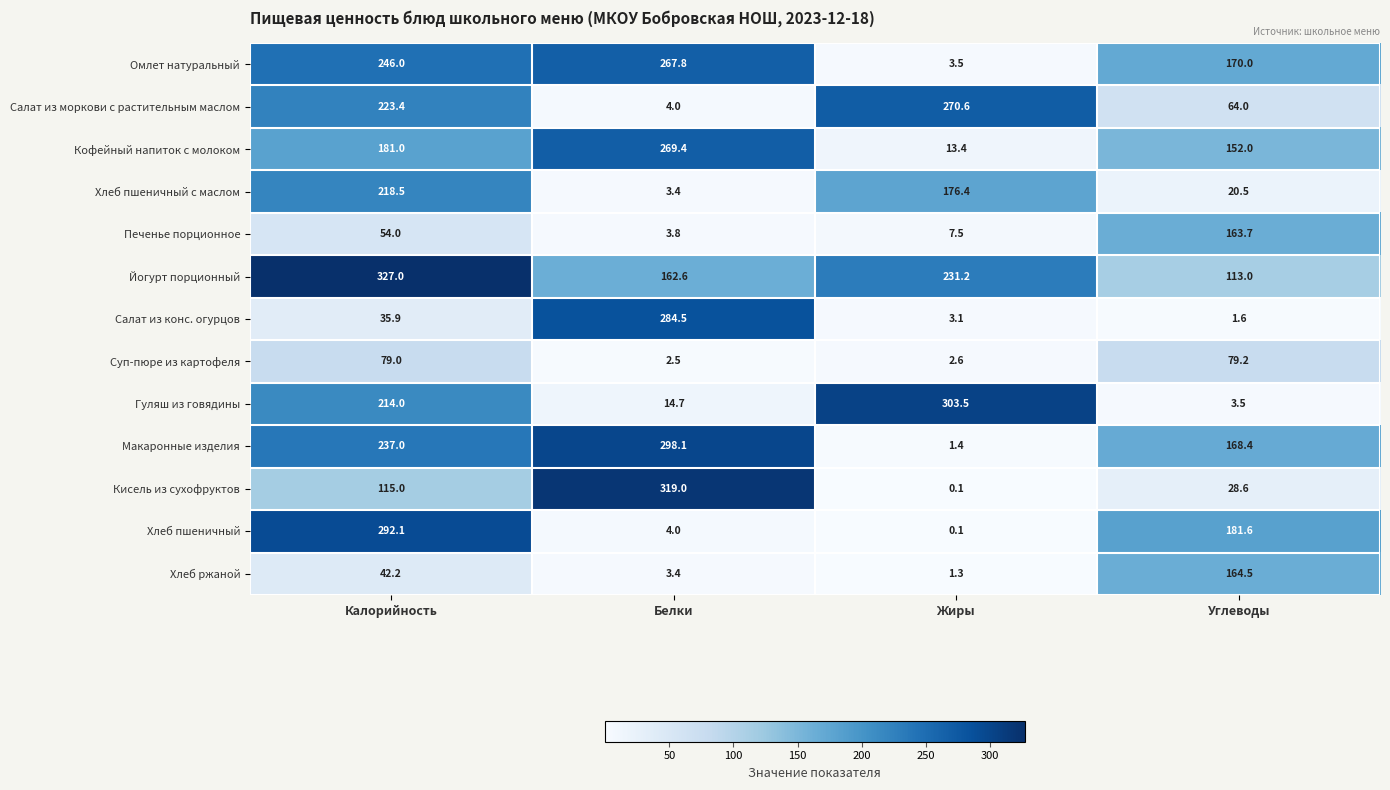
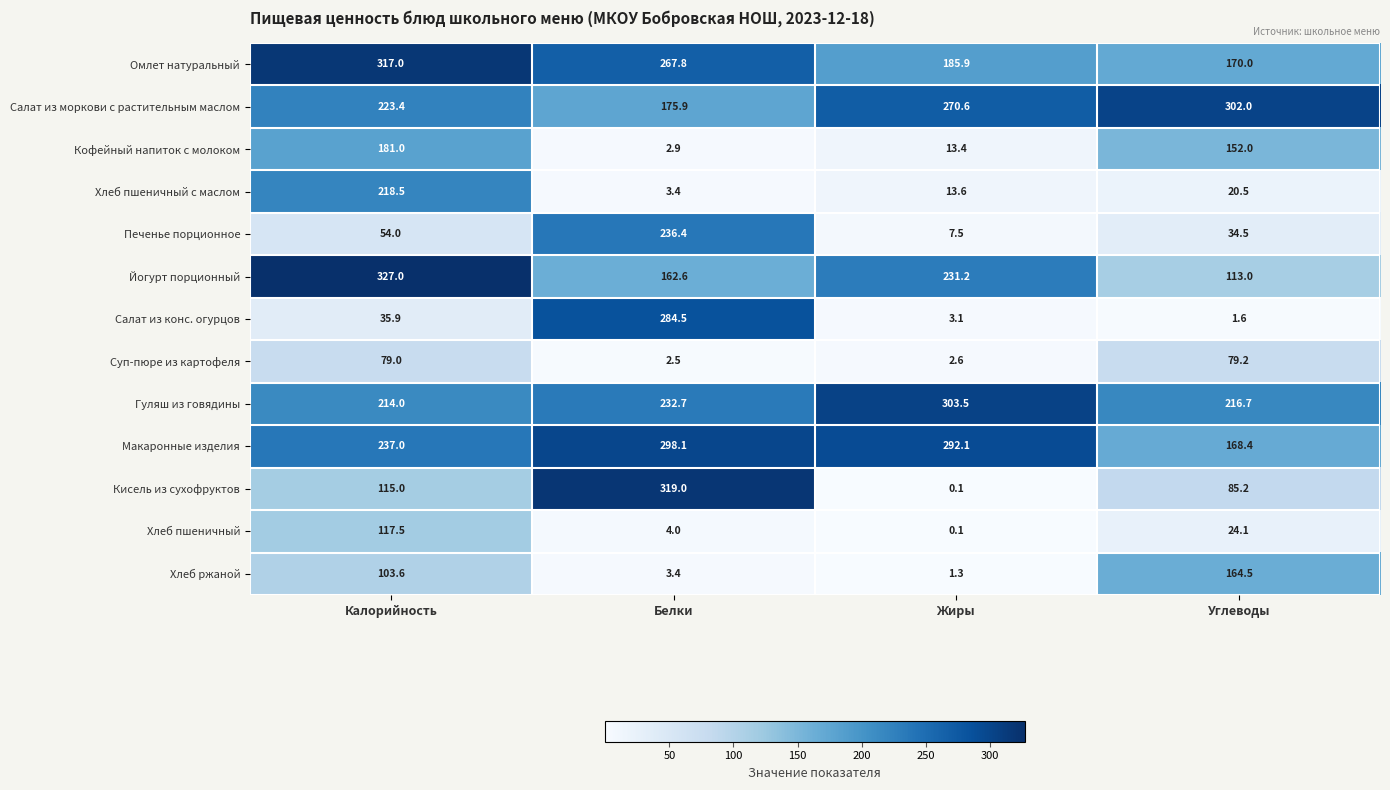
  {
    "Омлет натуральный": {
-     "Калорийность": 246.0,
+     "Калорийность": 317.0,
      "Белки": 267.8,
-     "Жиры": 3.5,
+     "Жиры": 185.9,
      "Углеводы": 170.0
    },
    "Салат из моркови с растительным маслом": {
      "Калорийность": 223.4,
-     "Белки": 4.0,
+     "Белки": 175.9,
      "Жиры": 270.6,
-     "Углеводы": 64.0
+     "Углеводы": 302.0
    },
    "Кофейный напиток с молоком": {
      "Калорийность": 181.0,
-     "Белки": 269.4,
+     "Белки": 2.9,
      "Жиры": 13.4,
      "Углеводы": 152.0
    },
    "Хлеб пшеничный с маслом": {
      "Калорийность": 218.5,
      "Белки": 3.4,
-     "Жиры": 176.4,
+     "Жиры": 13.6,
      "Углеводы": 20.5
    },
    "Печенье порционное": {
      "Калорийность": 54.0,
-     "Белки": 3.8,
+     "Белки": 236.4,
      "Жиры": 7.5,
-     "Углеводы": 163.7
+     "Углеводы": 34.5
    },
    "Йогурт порционный": {
      "Калорийность": 327.0,
      "Белки": 162.6,
      "Жиры": 231.2,
      "Углеводы": 113.0
    },
    "Салат из конс. огурцов": {
      "Калорийность": 35.9,
      "Белки": 284.5,
      "Жиры": 3.1,
      "Углеводы": 1.6
    },
    "Суп-пюре из картофеля": {
      "Калорийность": 79.0,
      "Белки": 2.5,
      "Жиры": 2.6,
      "Углеводы": 79.2
    },
    "Гуляш из говядины": {
      "Калорийность": 214.0,
-     "Белки": 14.7,
+     "Белки": 232.7,
      "Жиры": 303.5,
-     "Углеводы": 3.5
+     "Углеводы": 216.7
    },
    "Макаронные изделия": {
      "Калорийность": 237.0,
      "Белки": 298.1,
-     "Жиры": 1.4,
+     "Жиры": 292.1,
      "Углеводы": 168.4
    },
    "Кисель из сухофруктов": {
      "Калорийность": 115.0,
      "Белки": 319.0,
      "Жиры": 0.1,
-     "Углеводы": 28.6
+     "Углеводы": 85.2
    },
    "Хлеб пшеничный": {
-     "Калорийность": 292.1,
+     "Калорийность": 117.5,
      "Белки": 4.0,
      "Жиры": 0.1,
-     "Углеводы": 181.6
+     "Углеводы": 24.1
    },
    "Хлеб ржаной": {
-     "Калорийность": 42.2,
+     "Калорийность": 103.6,
      "Белки": 3.4,
      "Жиры": 1.3,
      "Углеводы": 164.5
    }
  }
